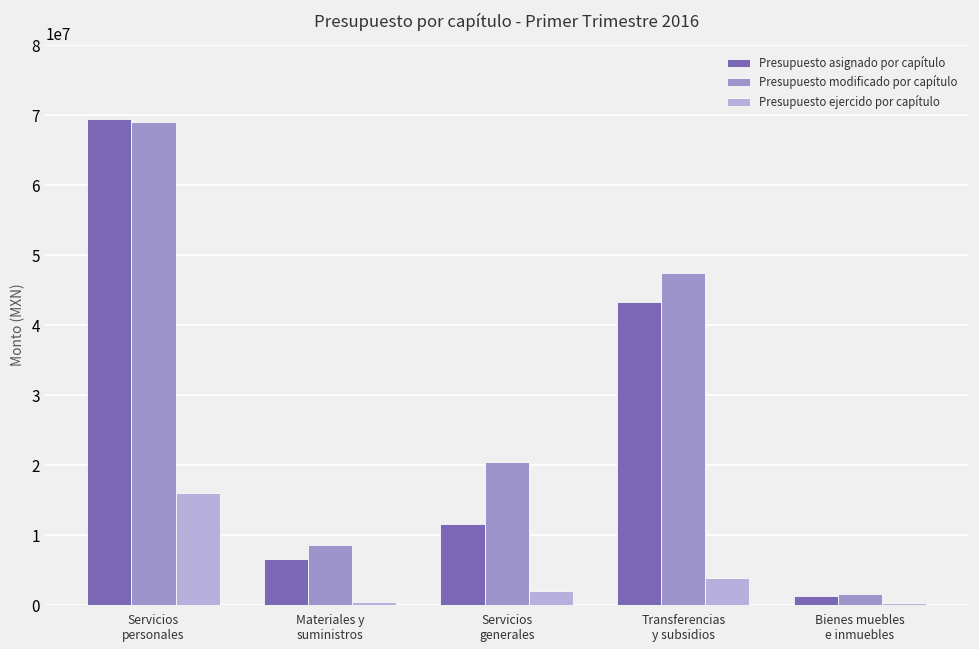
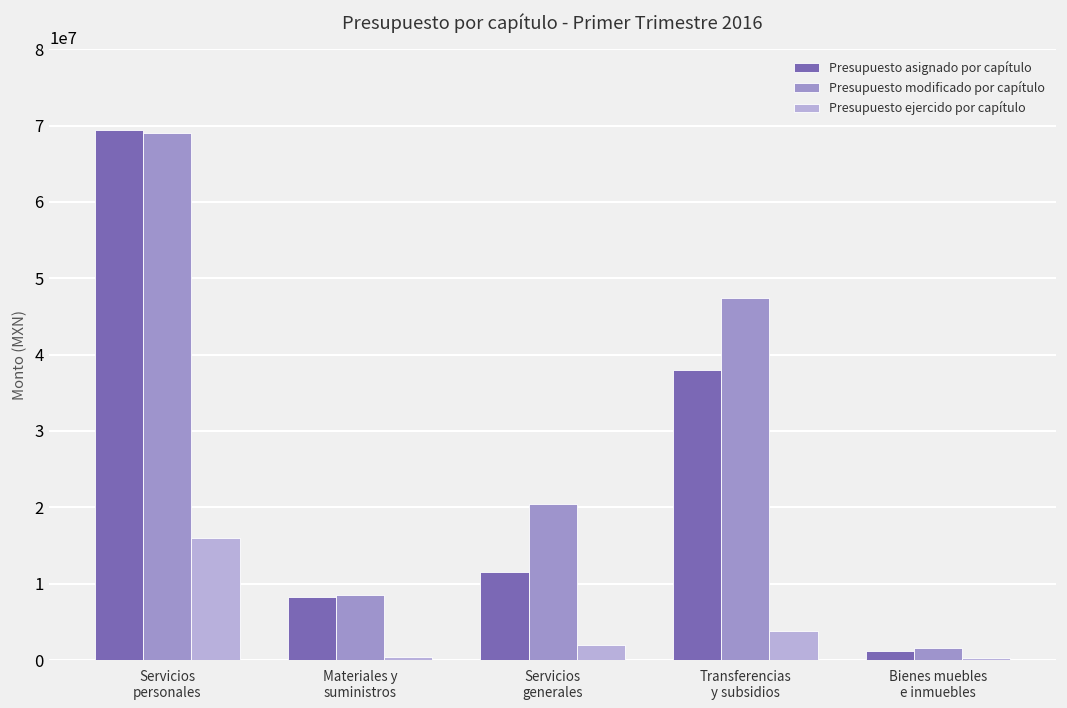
  {
    "Presupuesto asignado por capítulo": {
      "Servicios personales": 69000000,
-     "Materiales y suministros": 7000000,
+     "Materiales y suministros": 8000000,
      "Servicios generales": 12000000,
-     "Transferencias y subsidios": 43000000,
+     "Transferencias y subsidios": 38000000,
      "Bienes muebles e inmuebles": 1000000
    }
  }
